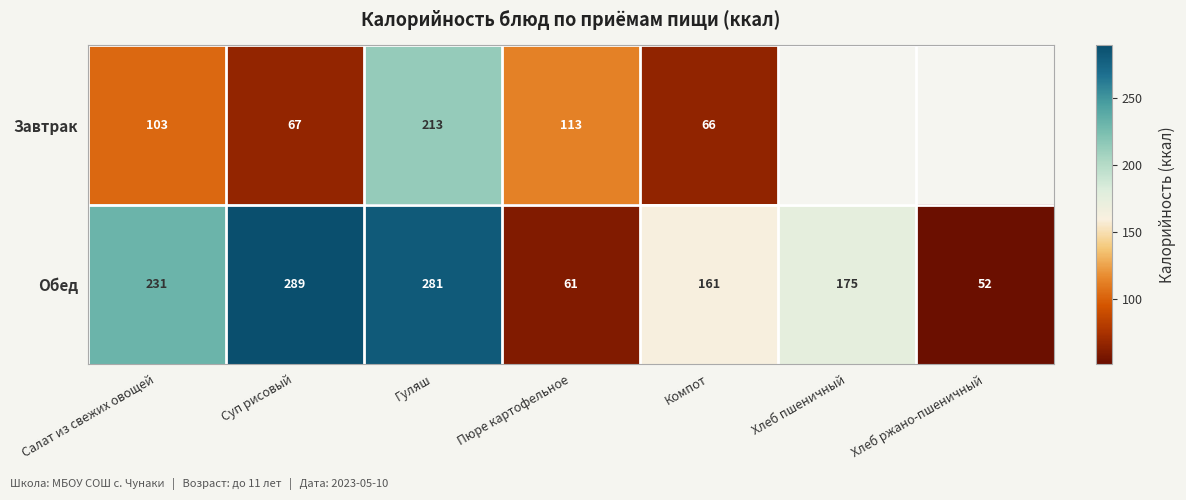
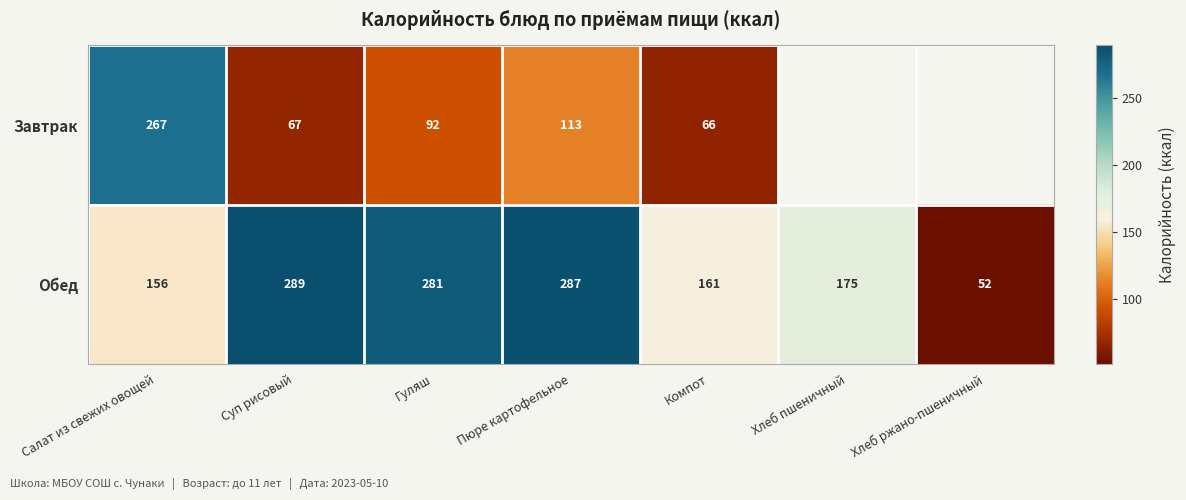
  {
    "Завтрак": {
-     "Салат из свежих овощей": 103,
+     "Салат из свежих овощей": 267,
      "Суп рисовый": 67,
-     "Гуляш": 213,
+     "Гуляш": 92,
      "Пюре картофельное": 113,
      "Компот": 66
    },
    "Обед": {
-     "Салат из свежих овощей": 231,
+     "Салат из свежих овощей": 156,
      "Суп рисовый": 289,
      "Гуляш": 281,
-     "Пюре картофельное": 61,
+     "Пюре картофельное": 287,
      "Компот": 161,
      "Хлеб пшеничный": 175,
      "Хлеб ржано-пшеничный": 52
    }
  }
